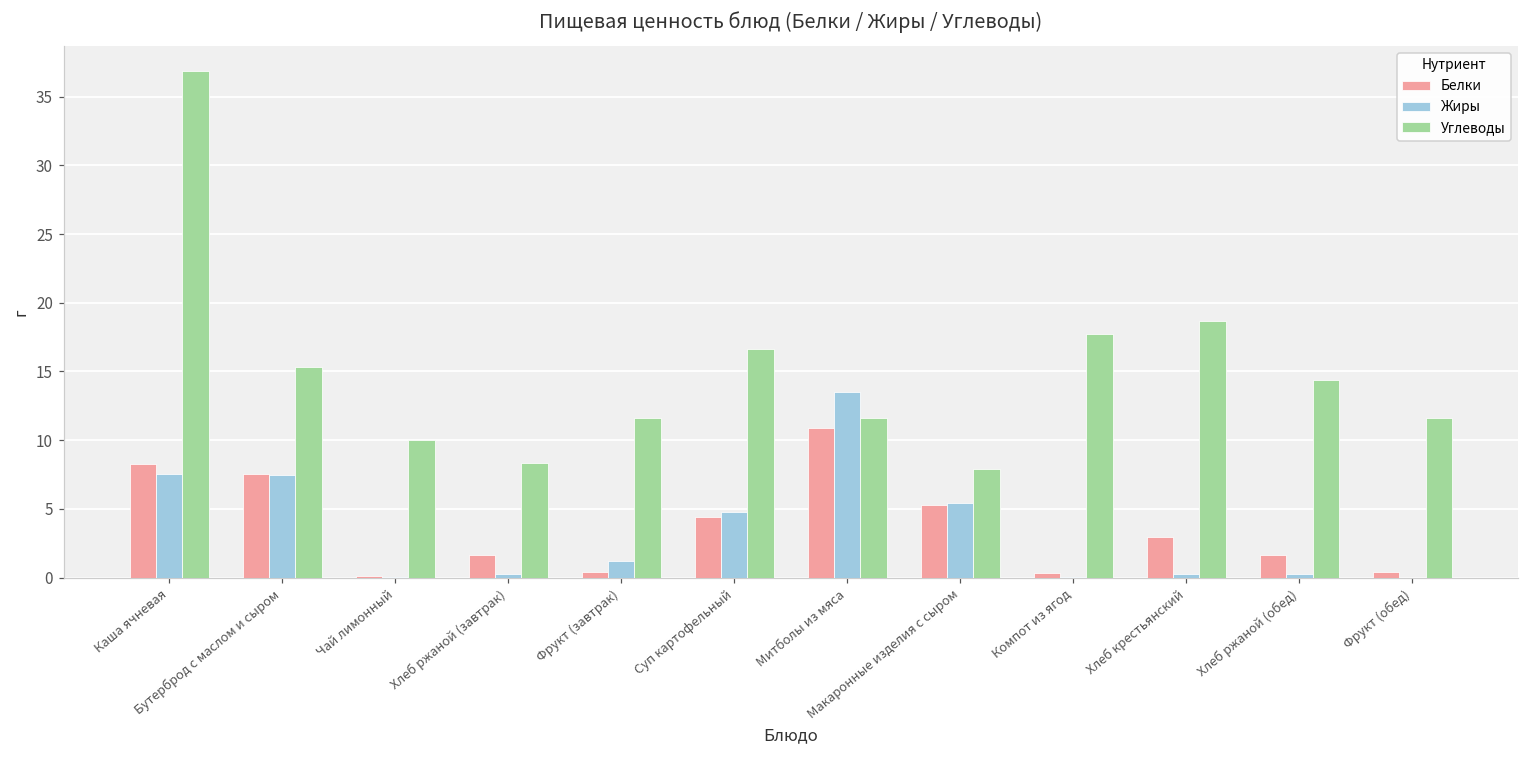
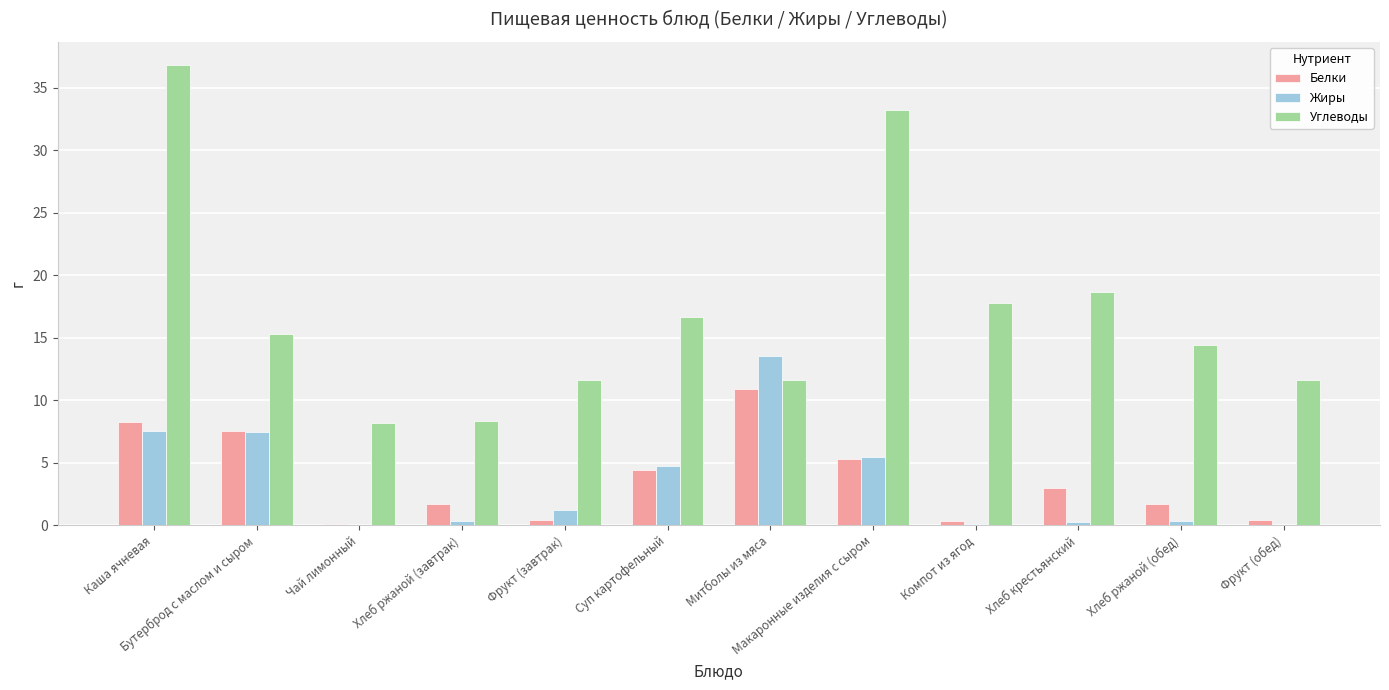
  {
    "Белки": {
      "Каша ячневая": 8.3,
      "Бутерброд с маслом и сыром": 7.6,
      "Хлеб ржаной (завтрак)": 1.7,
      "Фрукт (завтрак)": 0.4,
      "Суп картофельный": 4.4,
      "Митболы из мяса": 10.9,
      "Макаронные изделия с сыром": 5.3,
      "Компот из ягод": 0.3,
      "Хлеб крестьянский": 3.0,
      "Хлеб ржаной (обед)": 1.7,
      "Фрукт (обед)": 0.4
    },
    "Жиры": {
      "Каша ячневая": 7.5,
      "Бутерброд с маслом и сыром": 7.4,
      "Хлеб ржаной (завтрак)": 0.3,
      "Фрукт (завтрак)": 1.2,
      "Суп картофельный": 4.7,
      "Митболы из мяса": 13.5,
      "Макаронные изделия с сыром": 5.5,
      "Хлеб крестьянский": 0.3,
      "Хлеб ржаной (обед)": 0.3,
      "Фрукт (обед)": 0.0
    },
    "Углеводы": {
      "Каша ячневая": 36.8,
      "Бутерброд с маслом и сыром": 15.3,
-     "Чай лимонный": 10.0,
+     "Чай лимонный": 8.2,
      "Хлеб ржаной (завтрак)": 8.4,
      "Фрукт (завтрак)": 11.6,
      "Суп картофельный": 16.6,
      "Митболы из мяса": 11.6,
-     "Макаронные изделия с сыром": 7.9,
+     "Макаронные изделия с сыром": 33.2,
      "Компот из ягод": 17.8,
      "Хлеб крестьянский": 18.7,
      "Хлеб ржаной (обед)": 14.4,
      "Фрукт (обед)": 11.6
    }
  }
